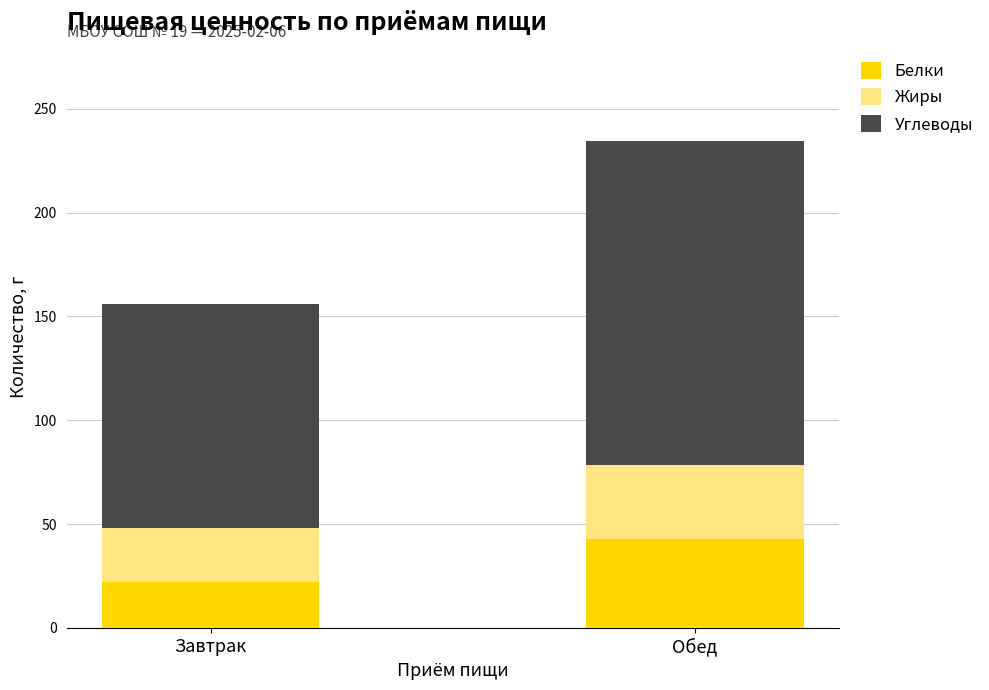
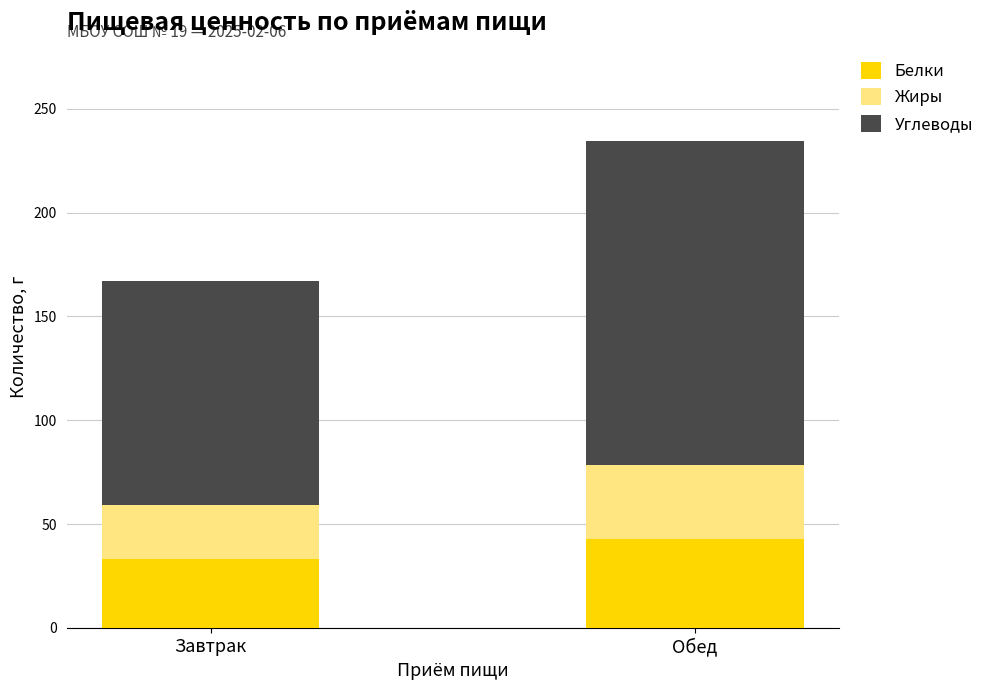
  {
    "Белки": {
-     "Завтрак": 22,
+     "Завтрак": 33,
      "Обед": 43
    },
    "Жиры": {
      "Завтрак": 26,
      "Обед": 36
    },
    "Углеводы": {
      "Завтрак": 108,
      "Обед": 156
    }
  }
